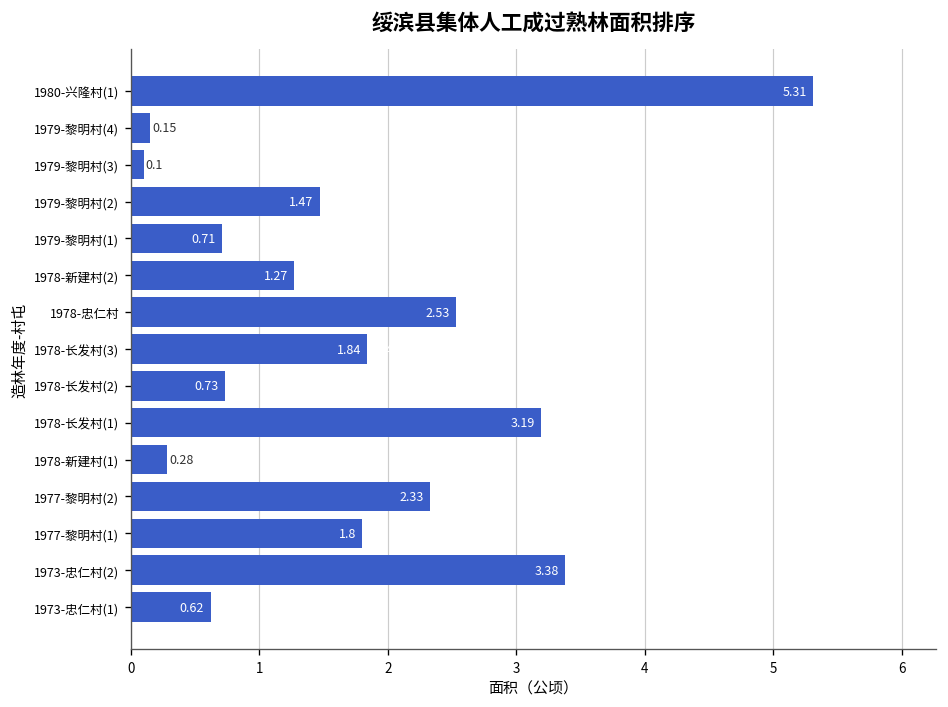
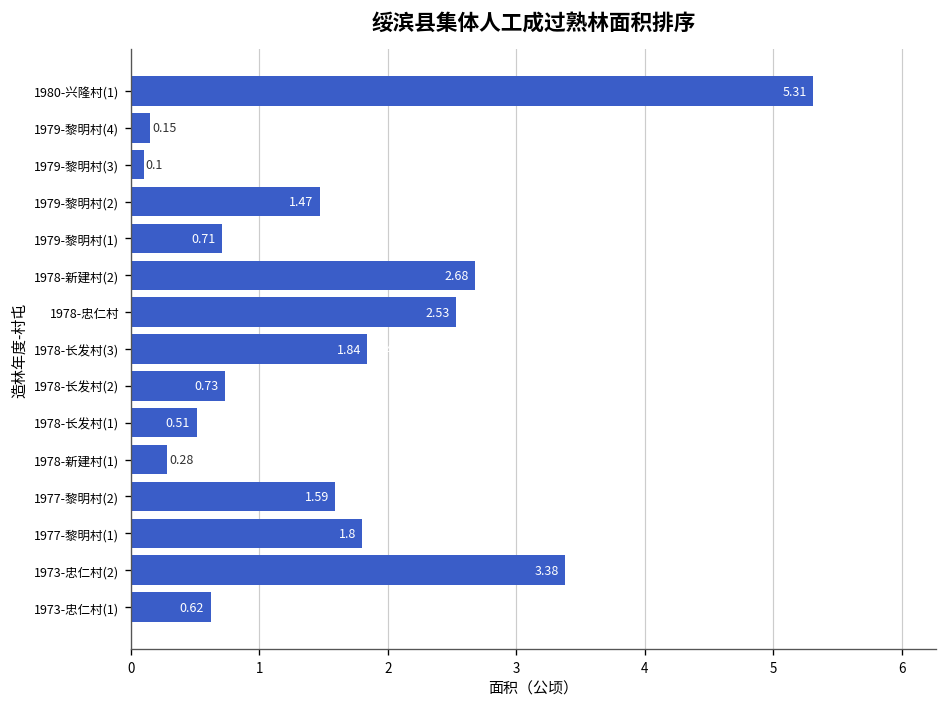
  {
    "1980-兴隆村(1)": 5.31,
    "1979-黎明村(4)": 0.15,
    "1979-黎明村(3)": 0.1,
    "1979-黎明村(2)": 1.47,
    "1979-黎明村(1)": 0.71,
-   "1978-新建村(2)": 1.27,
+   "1978-新建村(2)": 2.68,
    "1978-忠仁村": 2.53,
    "1978-长发村(3)": 1.84,
    "1978-长发村(2)": 0.73,
-   "1978-长发村(1)": 3.19,
+   "1978-长发村(1)": 0.51,
    "1978-新建村(1)": 0.28,
-   "1977-黎明村(2)": 2.33,
+   "1977-黎明村(2)": 1.59,
    "1977-黎明村(1)": 1.8,
    "1973-忠仁村(2)": 3.38,
    "1973-忠仁村(1)": 0.62
  }
